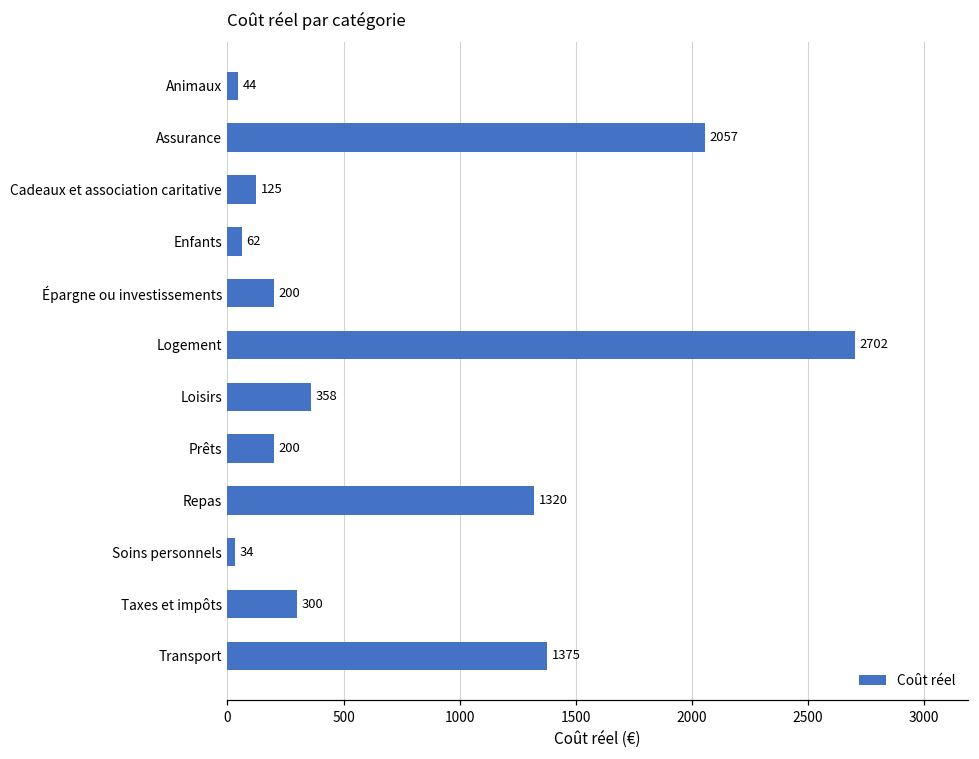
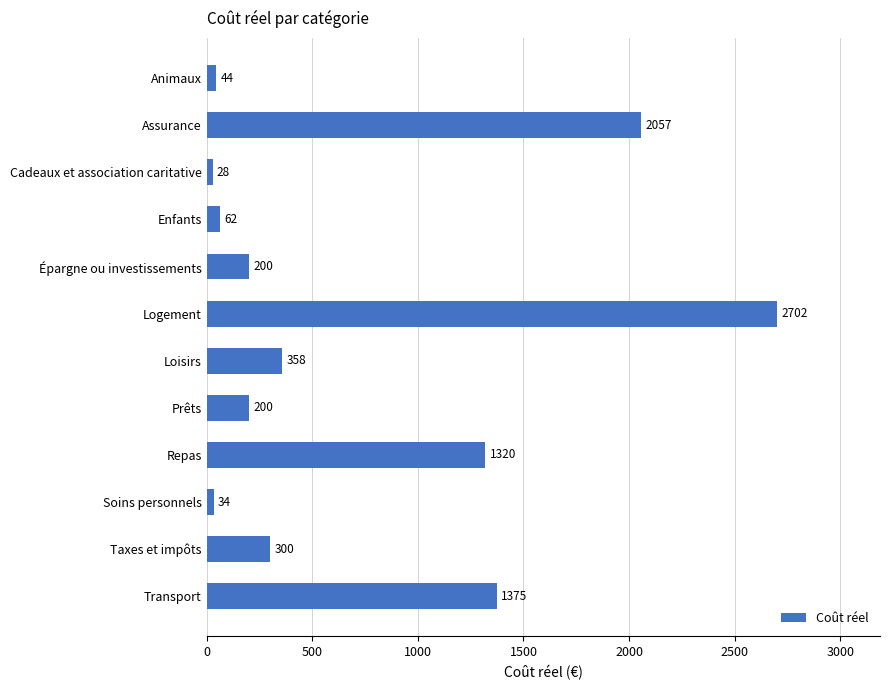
  {
    "Animaux": 44,
    "Assurance": 2057,
-   "Cadeaux et association caritative": 125,
+   "Cadeaux et association caritative": 28,
    "Enfants": 62,
    "Épargne ou investissements": 200,
    "Logement": 2702,
    "Loisirs": 358,
    "Prêts": 200,
    "Repas": 1320,
    "Soins personnels": 34,
    "Taxes et impôts": 300,
    "Transport": 1375
  }
